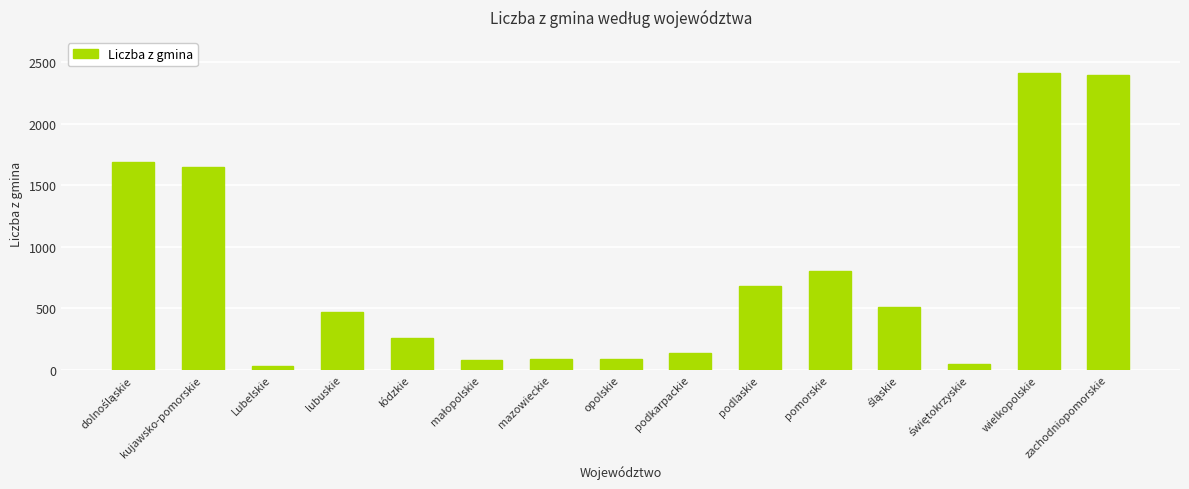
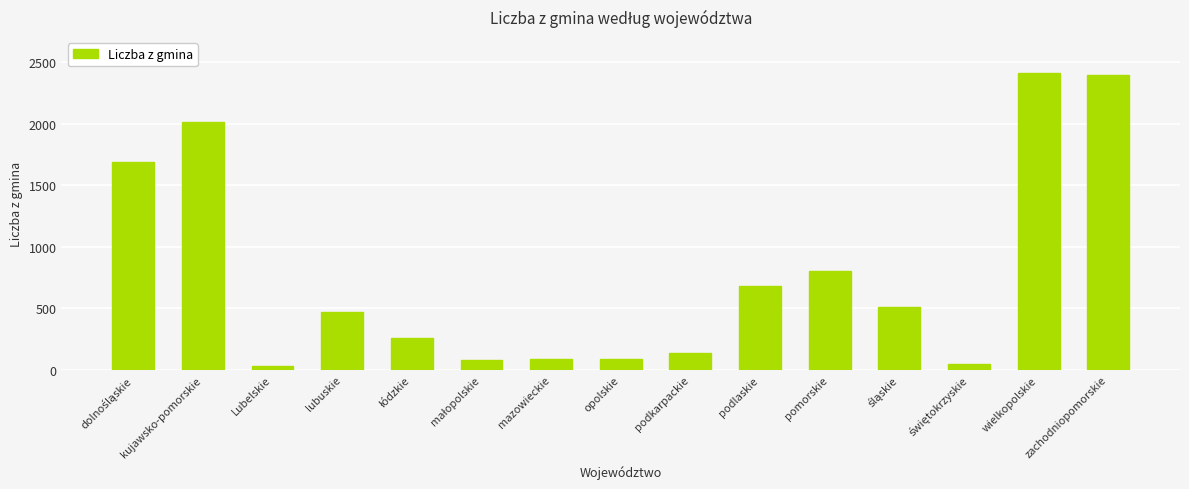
  {
    "dolnośląskie": 1690,
-   "kujawsko-pomorskie": 1640,
+   "kujawsko-pomorskie": 2020,
    "Lubelskie": 40,
    "lubuskie": 470,
    "łódzkie": 260,
    "małopolskie": 80,
    "mazowieckie": 90,
    "opolskie": 90,
    "podkarpackie": 140,
    "podlaskie": 680,
    "pomorskie": 800,
    "śląskie": 510,
    "świętokrzyskie": 50,
    "wielkopolskie": 2410,
    "zachodniopomorskie": 2390
  }
